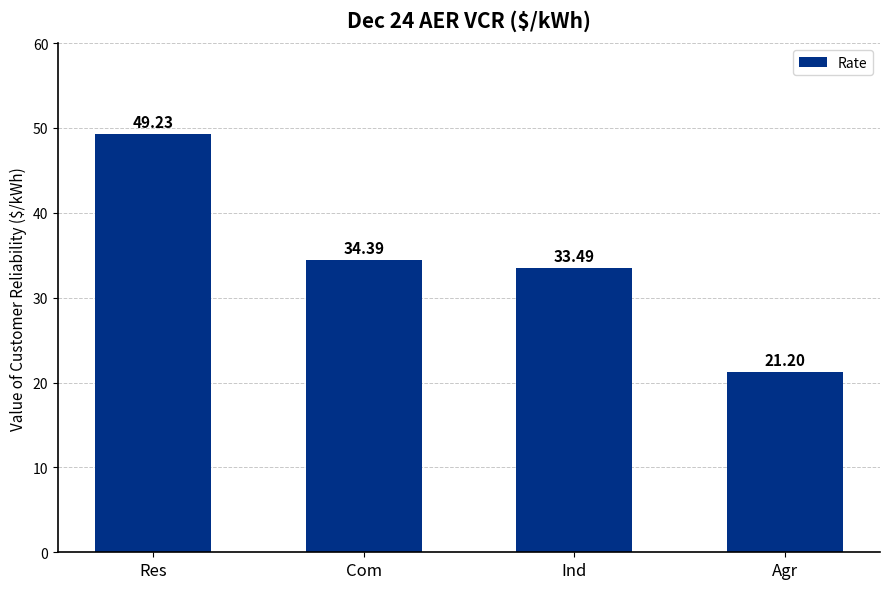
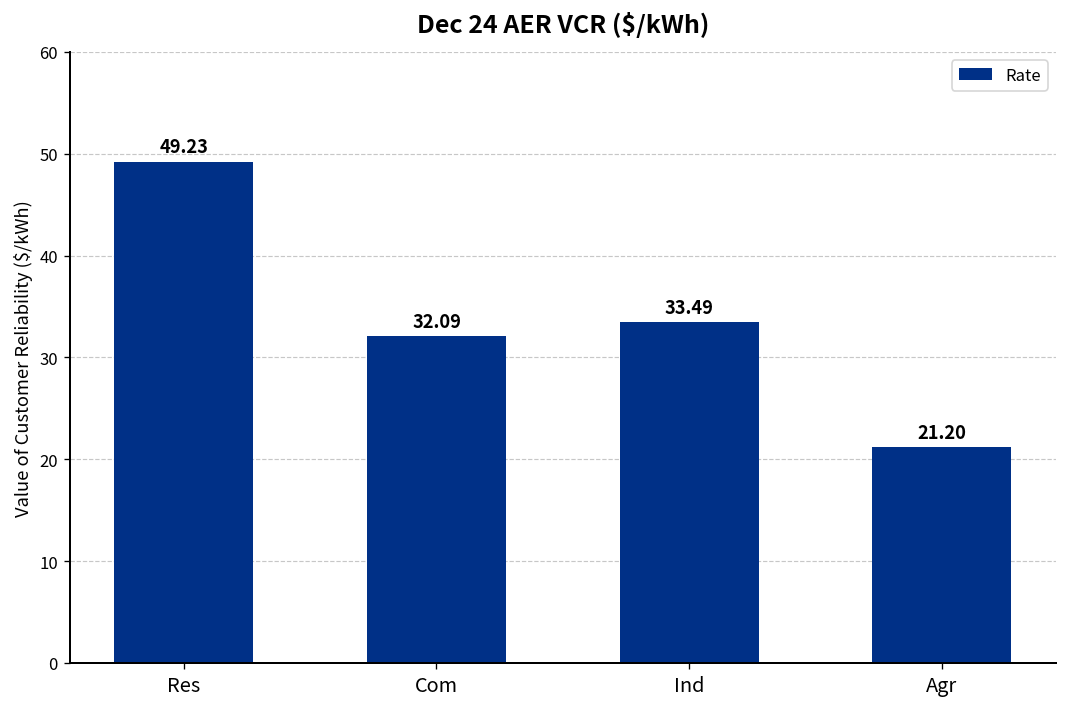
  {
    "Res": 49.23,
-   "Com": 34.39,
+   "Com": 32.09,
    "Ind": 33.49,
    "Agr": 21.20
  }
